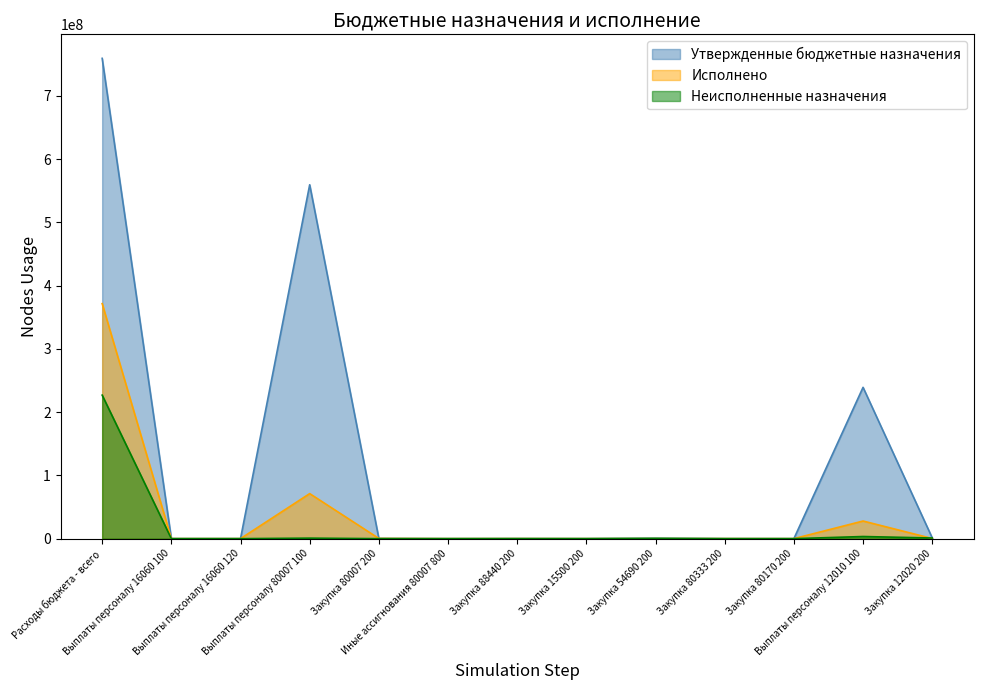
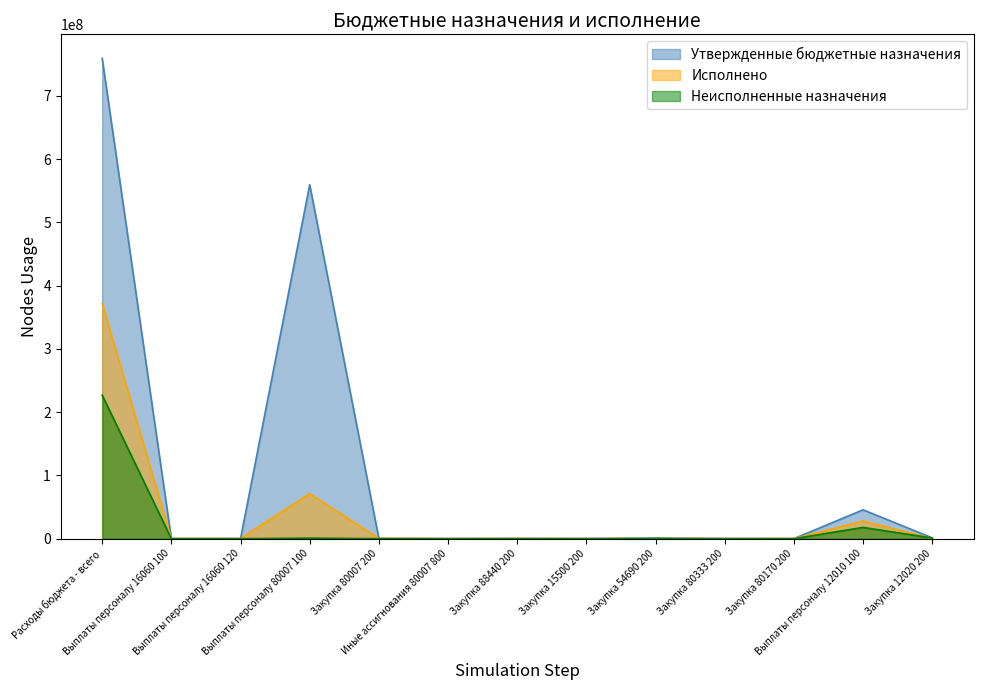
  {
    "Утвержденные бюджетные назначения": {
      "Расходы бюджета - всего": 760000000,
      "Выплаты персоналу 80007 100": 560000000,
-     "Выплаты персоналу 12010 100": 240000000
+     "Выплаты персоналу 12010 100": 50000000
    },
    "Исполнено": {
      "Расходы бюджета - всего": 370000000,
      "Выплаты персоналу 80007 100": 70000000,
      "Выплаты персоналу 12010 100": 30000000
    },
    "Неисполненные назначения": {
      "Расходы бюджета - всего": 230000000,
      "Выплаты персоналу 80007 100": 0,
-     "Выплаты персоналу 12010 100": 0
+     "Выплаты персоналу 12010 100": 20000000
    }
  }
